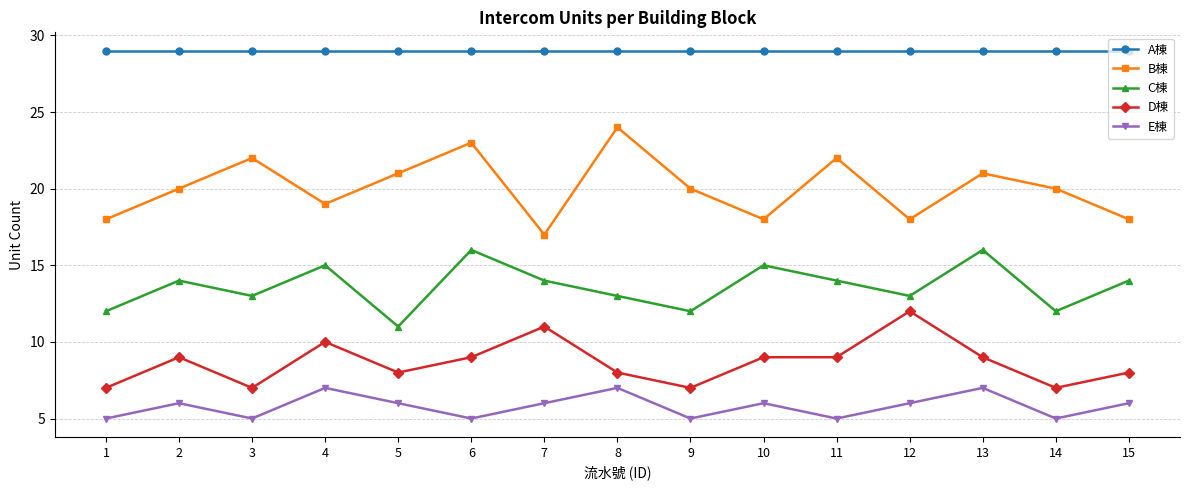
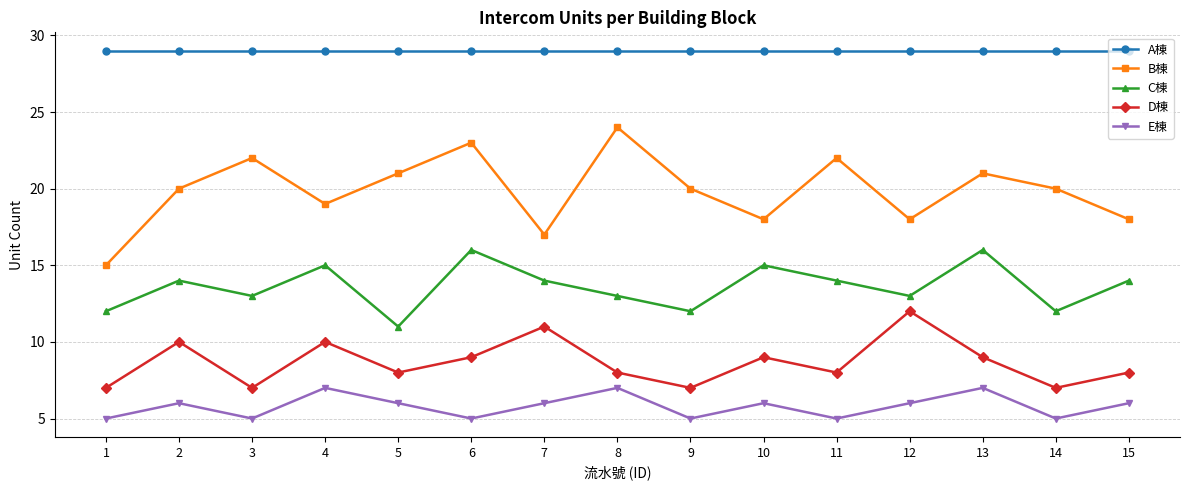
  {
    "A棟": {
      "1": 29,
      "2": 29,
      "3": 29,
      "4": 29,
      "5": 29,
      "6": 29,
      "7": 29,
      "8": 29,
      "9": 29,
      "10": 29,
      "11": 29,
      "12": 29,
      "13": 29,
      "14": 29
    },
    "B棟": {
-     "1": 18,
+     "1": 15,
      "2": 20,
      "3": 22,
      "4": 19,
      "5": 21,
      "6": 23,
      "7": 17,
      "8": 24,
      "9": 20,
      "10": 18,
      "11": 22,
      "12": 18,
      "13": 21,
      "14": 20,
      "15": 18
    },
    "C棟": {
      "1": 12,
      "2": 14,
      "3": 13,
      "4": 15,
      "5": 11,
      "6": 16,
      "7": 14,
      "8": 13,
      "9": 12,
      "10": 15,
      "11": 14,
      "12": 13,
      "13": 16,
      "14": 12,
      "15": 14
    },
    "D棟": {
      "1": 7,
-     "2": 9,
+     "2": 10,
      "3": 7,
      "4": 10,
      "5": 8,
      "6": 9,
      "7": 11,
      "8": 8,
      "9": 7,
      "10": 9,
-     "11": 9,
+     "11": 8,
      "12": 12,
      "13": 9,
      "14": 7,
      "15": 8
    },
    "E棟": {
      "1": 5,
      "2": 6,
      "3": 5,
      "4": 7,
      "5": 6,
      "6": 5,
      "7": 6,
      "8": 7,
      "9": 5,
      "10": 6,
      "11": 5,
      "12": 6,
      "13": 7,
      "14": 5,
      "15": 6
    }
  }
